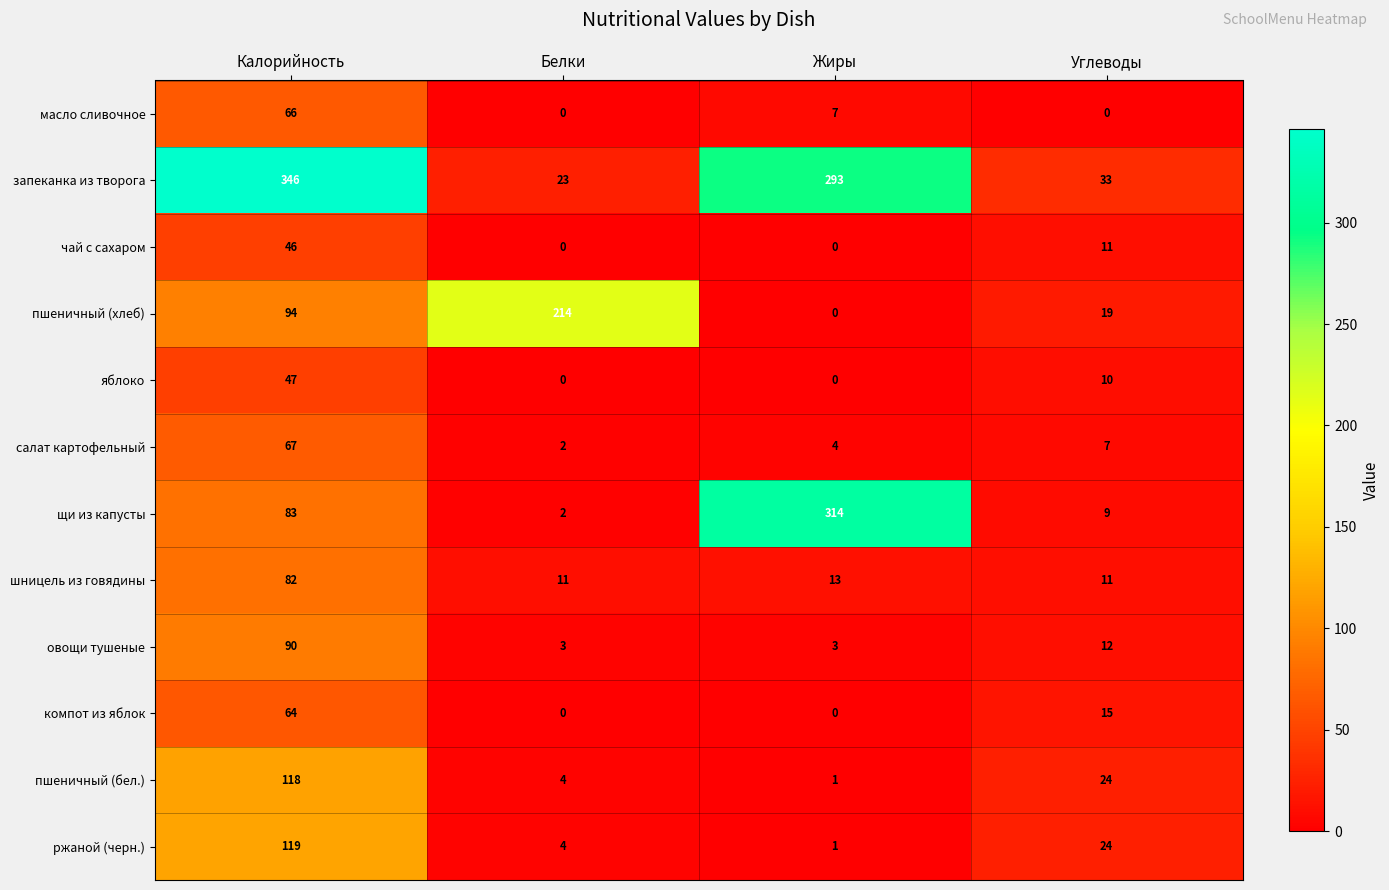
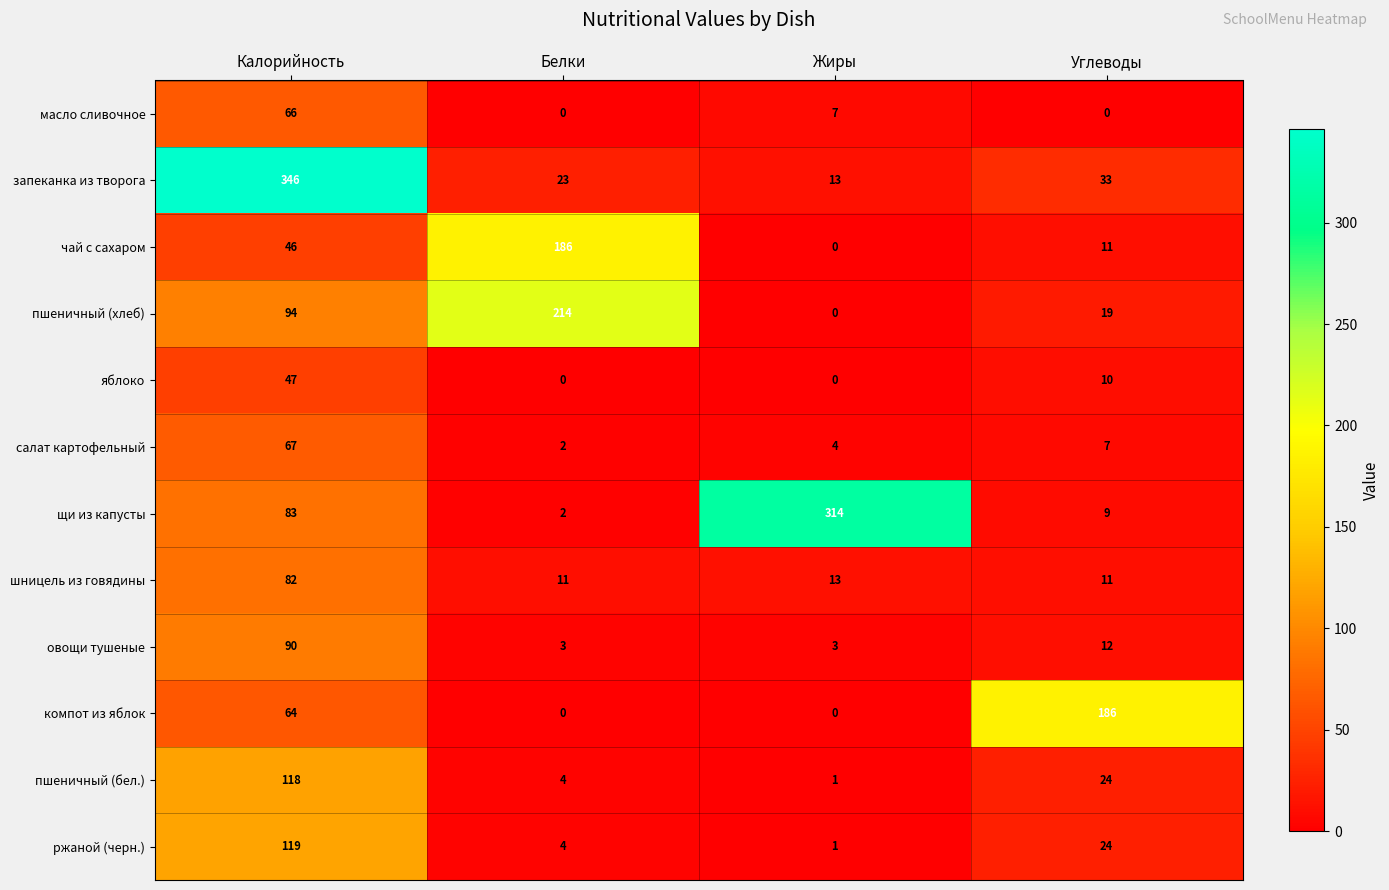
  {
    "масло сливочное": {
      "Калорийность": 66,
      "Белки": 0,
      "Жиры": 7,
      "Углеводы": 0
    },
    "запеканка из творога": {
      "Калорийность": 346,
      "Белки": 23,
-     "Жиры": 293,
+     "Жиры": 13,
      "Углеводы": 33
    },
    "чай с сахаром": {
      "Калорийность": 46,
-     "Белки": 0,
+     "Белки": 186,
      "Жиры": 0,
      "Углеводы": 11
    },
    "пшеничный (хлеб)": {
      "Калорийность": 94,
      "Белки": 214,
      "Жиры": 0,
      "Углеводы": 19
    },
    "яблоко": {
      "Калорийность": 47,
      "Белки": 0,
      "Жиры": 0,
      "Углеводы": 10
    },
    "салат картофельный": {
      "Калорийность": 67,
      "Белки": 2,
      "Жиры": 4,
      "Углеводы": 7
    },
    "щи из капусты": {
      "Калорийность": 83,
      "Белки": 2,
      "Жиры": 314,
      "Углеводы": 9
    },
    "шницель из говядины": {
      "Калорийность": 82,
      "Белки": 11,
      "Жиры": 13,
      "Углеводы": 11
    },
    "овощи тушеные": {
      "Калорийность": 90,
      "Белки": 3,
      "Жиры": 3,
      "Углеводы": 12
    },
    "компот из яблок": {
      "Калорийность": 64,
      "Белки": 0,
      "Жиры": 0,
-     "Углеводы": 15
+     "Углеводы": 186
    },
    "пшеничный (бел.)": {
      "Калорийность": 118,
      "Белки": 4,
      "Жиры": 1,
      "Углеводы": 24
    },
    "ржаной (черн.)": {
      "Калорийность": 119,
      "Белки": 4,
      "Жиры": 1,
      "Углеводы": 24
    }
  }
